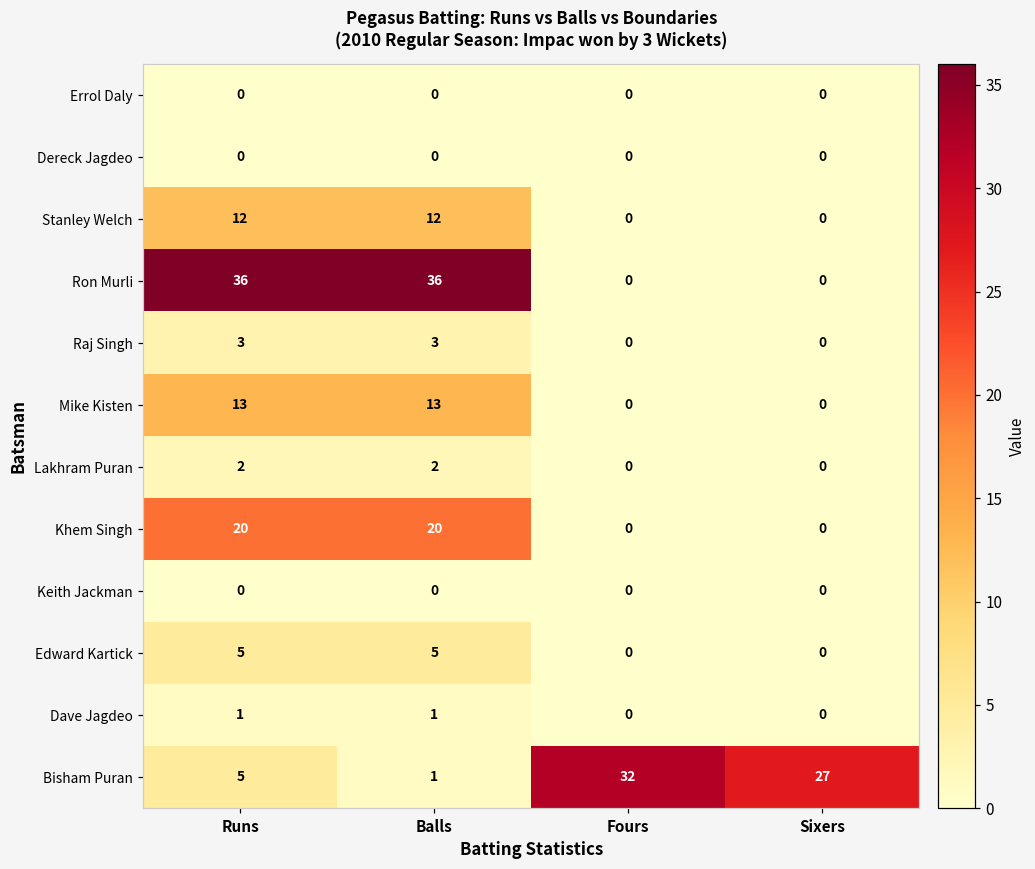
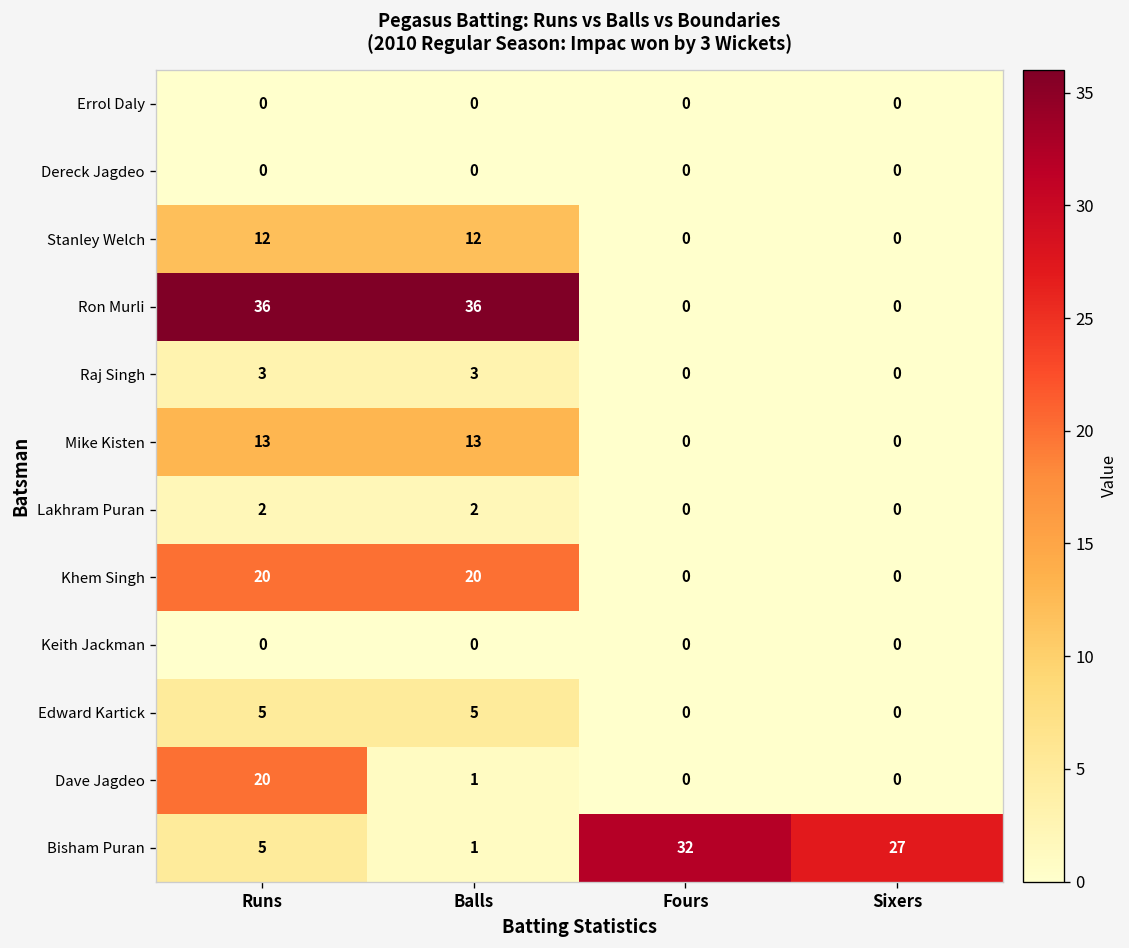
  {
    "Errol Daly": {
      "Runs": 0,
      "Balls": 0,
      "Fours": 0,
      "Sixers": 0
    },
    "Dereck Jagdeo": {
      "Runs": 0,
      "Balls": 0,
      "Fours": 0,
      "Sixers": 0
    },
    "Stanley Welch": {
      "Runs": 12,
      "Balls": 12,
      "Fours": 0,
      "Sixers": 0
    },
    "Ron Murli": {
      "Runs": 36,
      "Balls": 36,
      "Fours": 0,
      "Sixers": 0
    },
    "Raj Singh": {
      "Runs": 3,
      "Balls": 3,
      "Fours": 0,
      "Sixers": 0
    },
    "Mike Kisten": {
      "Runs": 13,
      "Balls": 13,
      "Fours": 0,
      "Sixers": 0
    },
    "Lakhram Puran": {
      "Runs": 2,
      "Balls": 2,
      "Fours": 0,
      "Sixers": 0
    },
    "Khem Singh": {
      "Runs": 20,
      "Balls": 20,
      "Fours": 0,
      "Sixers": 0
    },
    "Keith Jackman": {
      "Runs": 0,
      "Balls": 0,
      "Fours": 0,
      "Sixers": 0
    },
    "Edward Kartick": {
      "Runs": 5,
      "Balls": 5,
      "Fours": 0,
      "Sixers": 0
    },
    "Dave Jagdeo": {
-     "Runs": 1,
+     "Runs": 20,
      "Balls": 1,
      "Fours": 0,
      "Sixers": 0
    },
    "Bisham Puran": {
      "Runs": 5,
      "Balls": 1,
      "Fours": 32,
      "Sixers": 27
    }
  }
